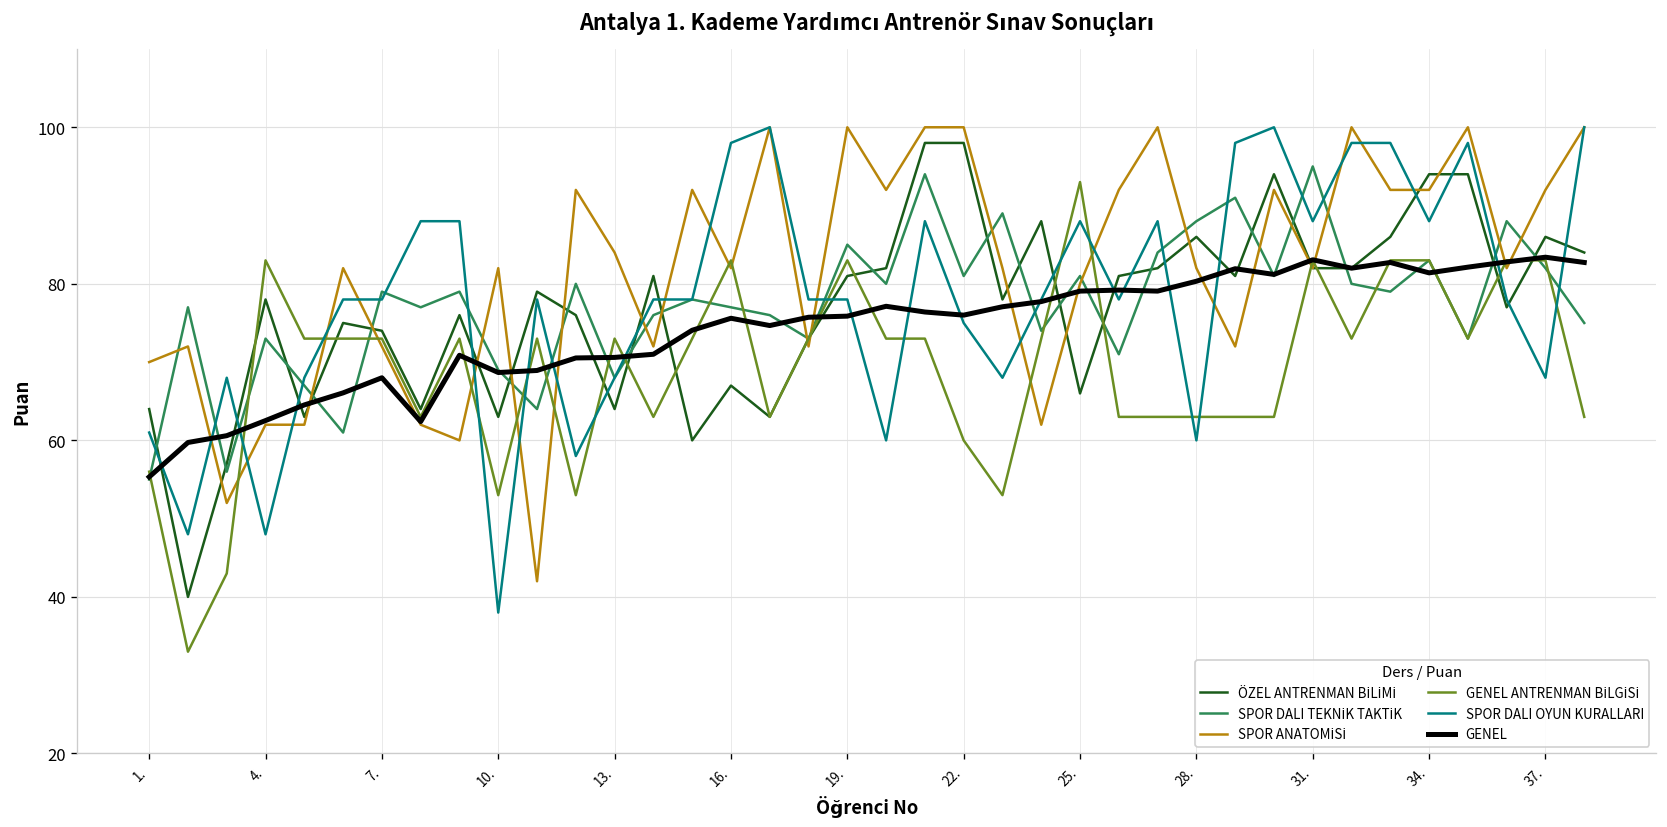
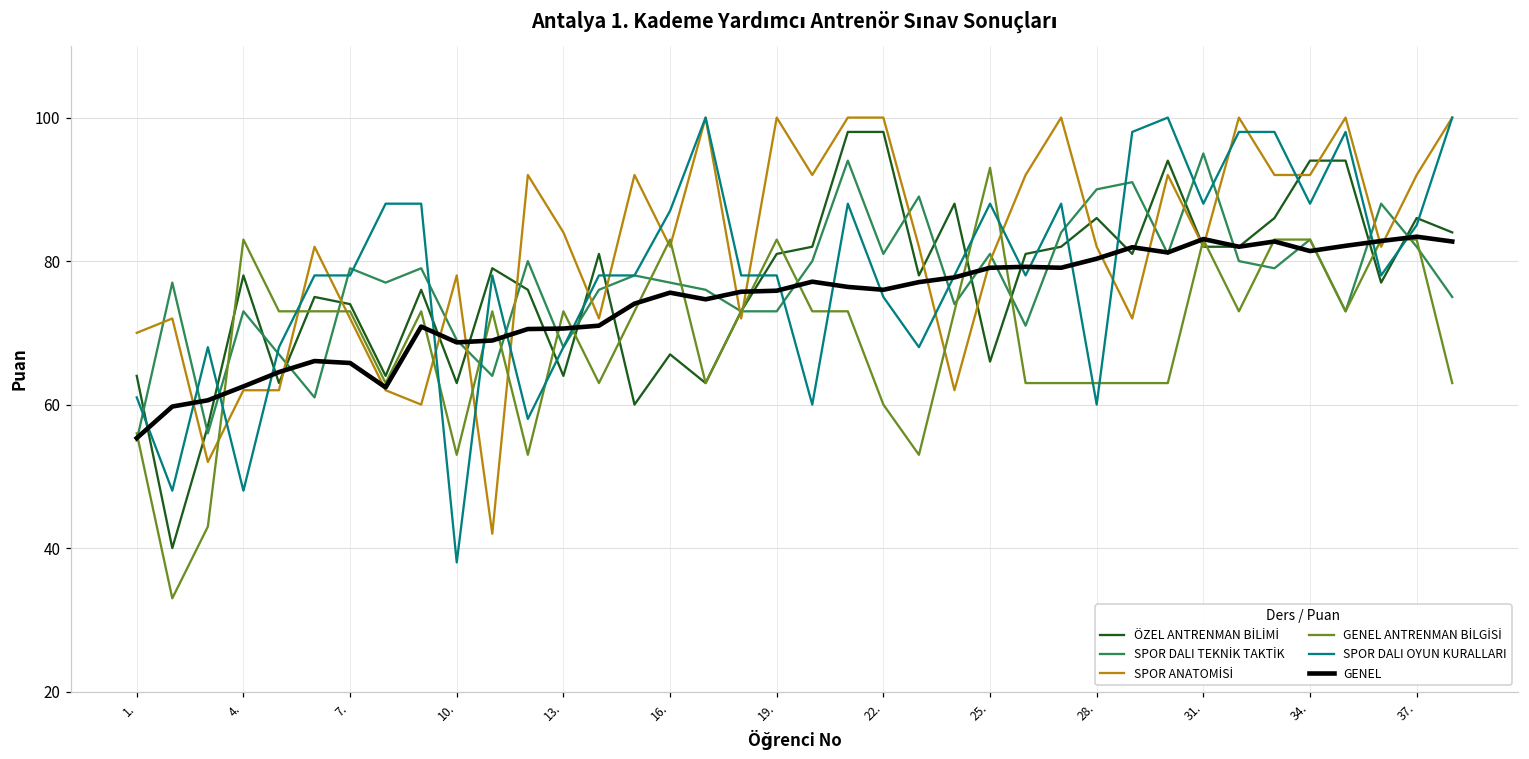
  {
    "ÖZEL ANTRENMAN BİLİMİ": {
      "1.": 64,
      "4.": 78,
      "7.": 74,
      "10.": 63,
      "13.": 64,
      "16.": 67,
      "19.": 81,
      "22.": 98,
      "25.": 66,
      "28.": 86,
      "34.": 94,
      "37.": 86
    },
    "SPOR DALI TEKNİK TAKTİK": {
      "4.": 73,
      "7.": 79,
      "16.": 77,
-     "19.": 85,
+     "19.": 73,
      "22.": 81,
      "25.": 81,
-     "28.": 88,
+     "28.": 90,
      "31.": 95,
      "37.": 82
    },
    "SPOR ANATOMİSİ": {
      "1.": 70,
      "4.": 62,
      "7.": 72,
-     "10.": 82,
+     "10.": 78,
      "13.": 84,
      "16.": 82,
      "19.": 100,
      "22.": 100,
      "25.": 80,
      "28.": 82,
      "34.": 92,
      "37.": 92
    },
    "GENEL ANTRENMAN BİLGİSİ": {
      "1.": 56,
      "4.": 83,
      "7.": 73,
      "10.": 53,
      "13.": 73,
      "16.": 83,
      "19.": 83,
      "22.": 60,
      "25.": 93,
      "28.": 63,
      "37.": 83
    },
    "SPOR DALI OYUN KURALLARI": {
      "1.": 61,
      "4.": 48,
      "7.": 78,
      "10.": 38,
-     "16.": 98,
+     "16.": 87,
      "19.": 78,
      "22.": 75,
      "25.": 88,
      "28.": 60,
      "31.": 88,
      "34.": 88,
-     "37.": 68
+     "37.": 85
    },
    "GENEL": {
      "4.": 63,
-     "7.": 68,
+     "7.": 66,
      "13.": 71,
      "16.": 76,
      "19.": 76,
      "22.": 76,
      "25.": 79,
      "28.": 80,
      "34.": 81,
      "37.": 83
    }
  }
